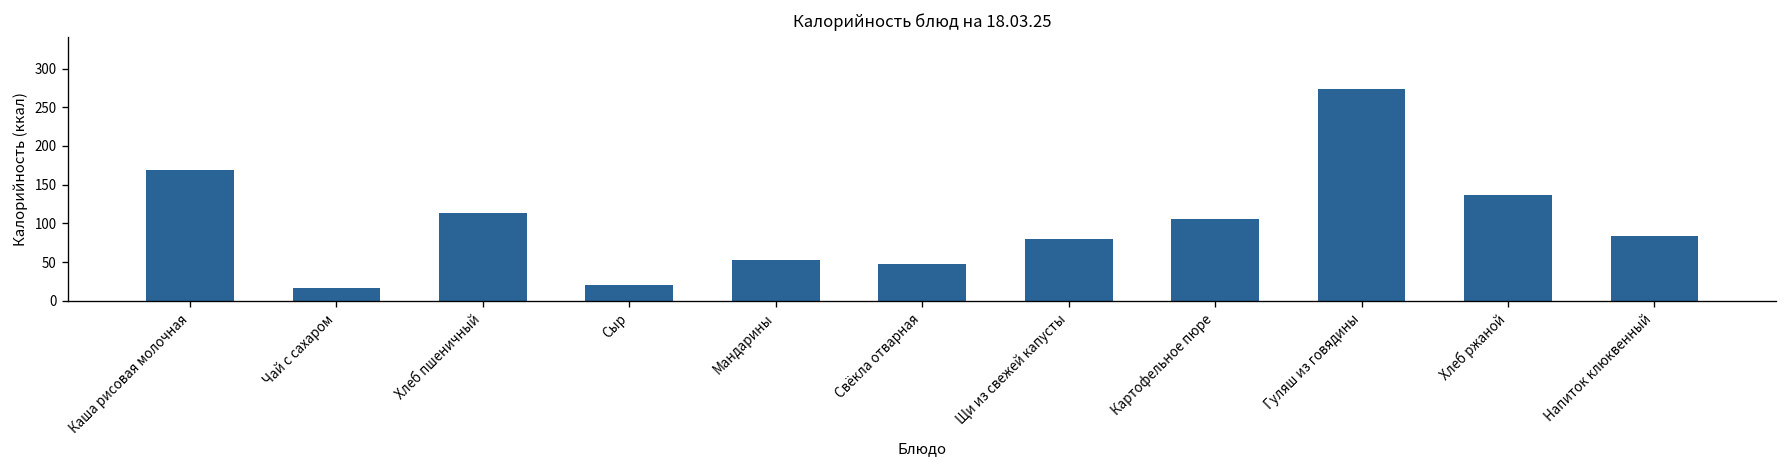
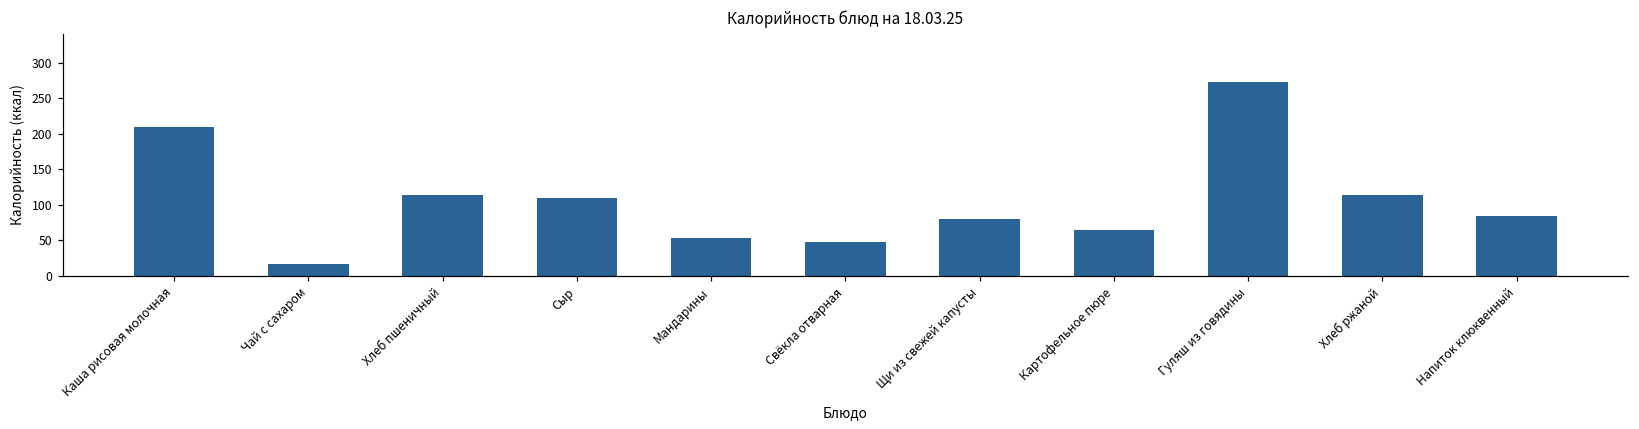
  {
-   "Каша рисовая молочная": 170,
+   "Каша рисовая молочная": 210,
    "Чай с сахаром": 20,
    "Хлеб пшеничный": 110,
-   "Сыр": 20,
+   "Сыр": 110,
    "Мандарины": 50,
    "Свёкла отварная": 50,
    "Щи из свежей капусты": 80,
-   "Картофельное пюре": 110,
+   "Картофельное пюре": 70,
    "Гуляш из говядины": 270,
-   "Хлеб ржаной": 140,
+   "Хлеб ржаной": 110,
    "Напиток клюквенный": 80
  }
